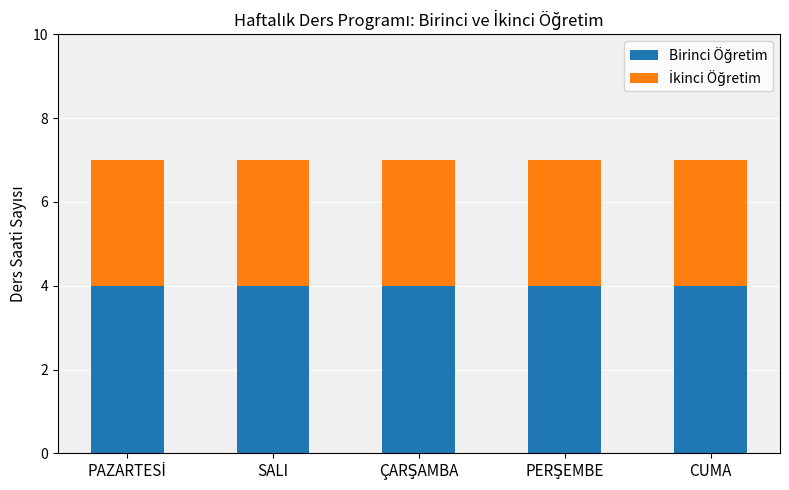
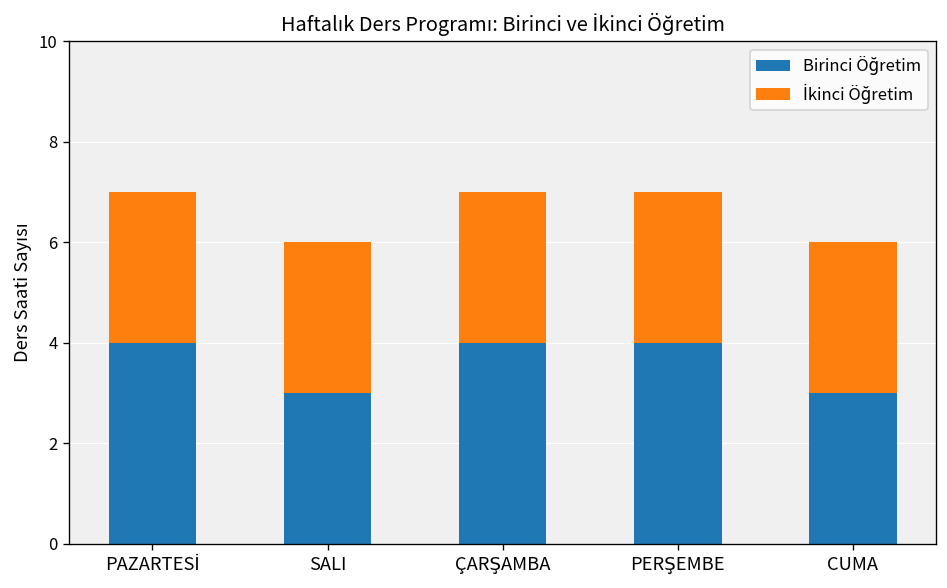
  {
    "Birinci Öğretim": {
      "PAZARTESİ": 4,
-     "SALI": 4,
+     "SALI": 3,
      "ÇARŞAMBA": 4,
      "PERŞEMBE": 4,
-     "CUMA": 4
+     "CUMA": 3
    },
    "İkinci Öğretim": {
      "PAZARTESİ": 3,
      "SALI": 3,
      "ÇARŞAMBA": 3,
      "PERŞEMBE": 3,
      "CUMA": 3
    }
  }
